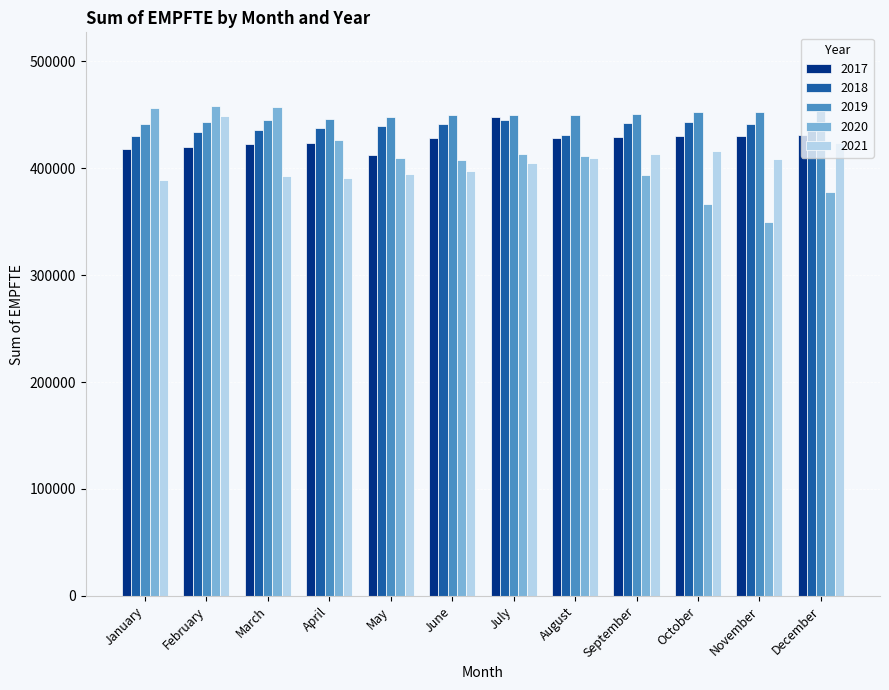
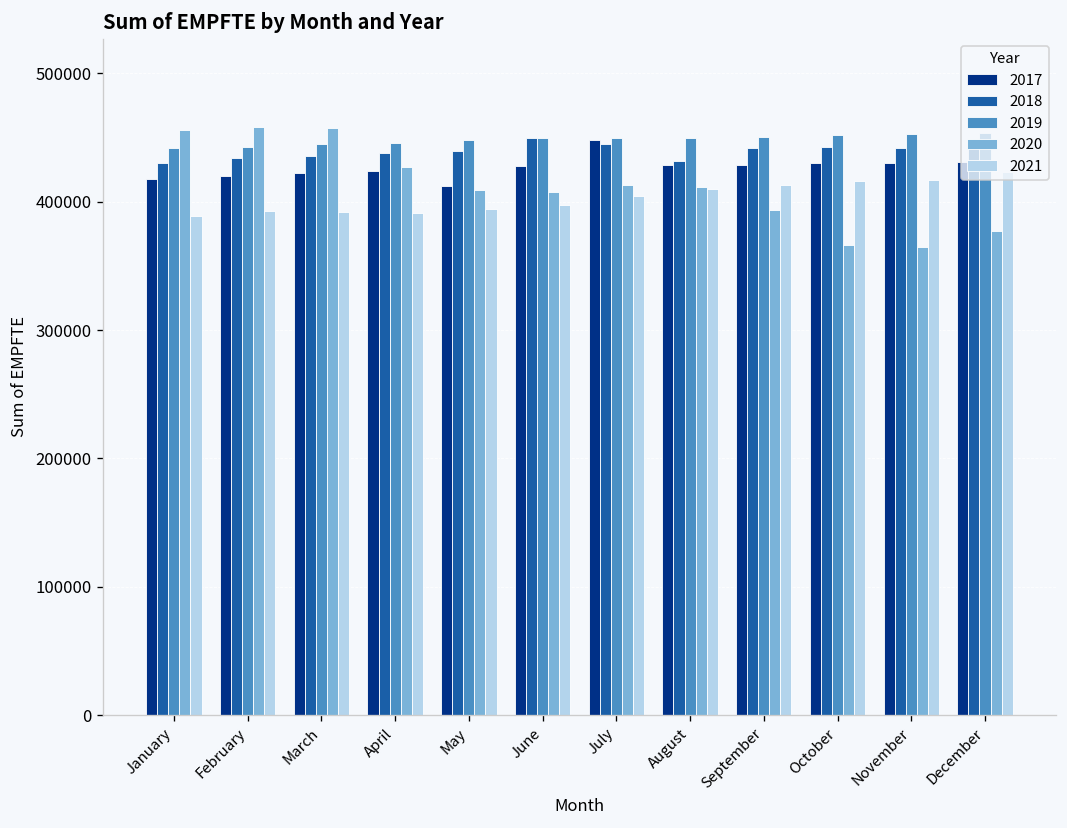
  {
    "2017": {
      "January": 418000,
      "February": 420000,
      "March": 422000,
      "April": 424000,
      "May": 412000,
      "June": 428000,
      "July": 448000,
      "August": 428000,
      "September": 429000,
      "October": 430000,
      "November": 430000
    },
    "2018": {
      "January": 430000,
      "February": 434000,
      "March": 436000,
      "April": 438000,
      "May": 440000,
-     "June": 441000,
+     "June": 449000,
      "July": 445000,
      "August": 431000,
      "September": 442000,
      "October": 443000,
      "November": 442000
    },
    "2019": {
      "January": 442000,
      "February": 443000,
      "March": 445000,
      "April": 446000,
      "May": 448000,
      "June": 450000,
      "July": 450000,
      "August": 449000,
      "September": 450000,
      "October": 452000,
      "November": 452000
    },
    "2020": {
      "January": 456000,
      "February": 458000,
      "March": 457000,
      "April": 427000,
      "May": 409000,
      "June": 408000,
      "July": 413000,
      "August": 411000,
      "September": 393000,
      "October": 366000,
-     "November": 350000,
+     "November": 364000,
      "December": 377000
    },
    "2021": {
      "January": 389000,
-     "February": 448000,
+     "February": 393000,
      "March": 392000,
      "April": 391000,
      "May": 394000,
      "June": 398000,
      "July": 404000,
      "August": 410000,
      "September": 413000,
      "October": 416000,
-     "November": 408000
+     "November": 417000
    }
  }
